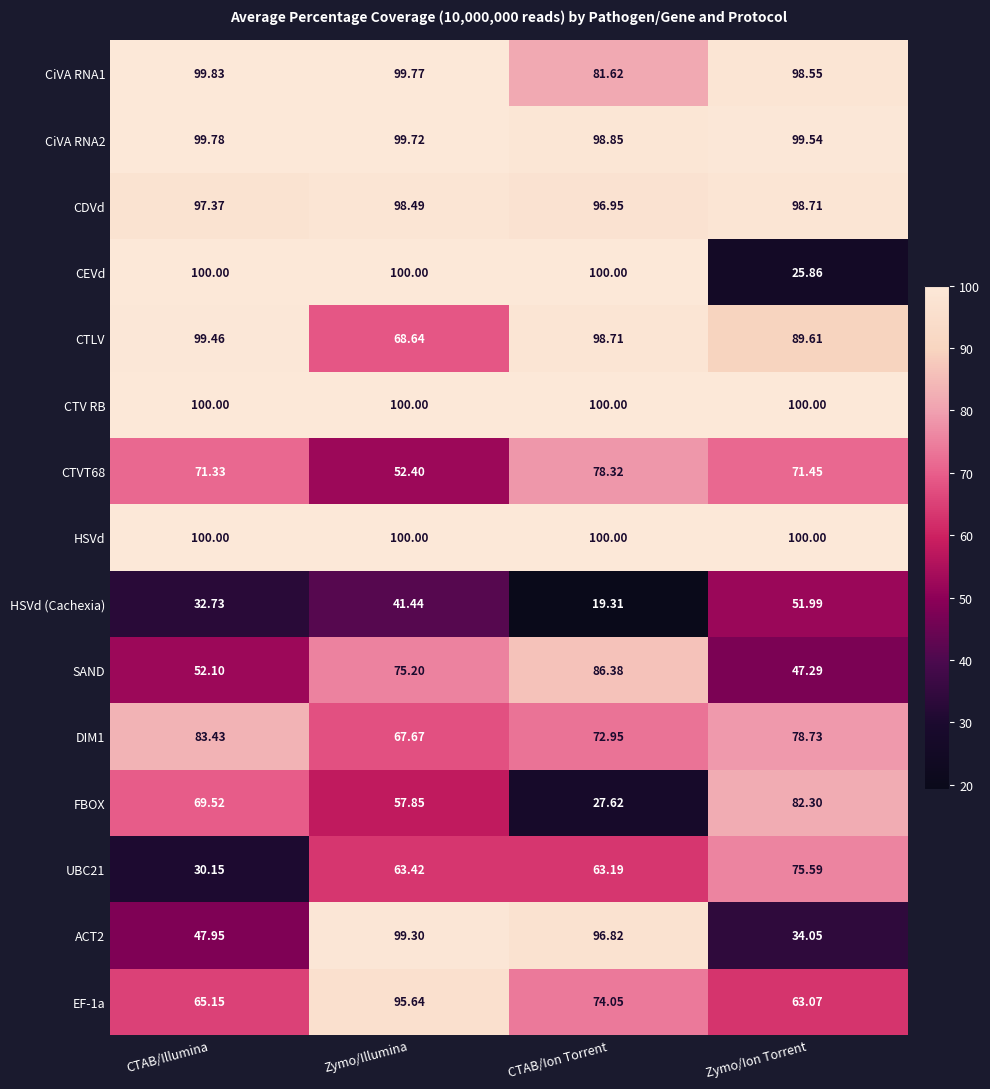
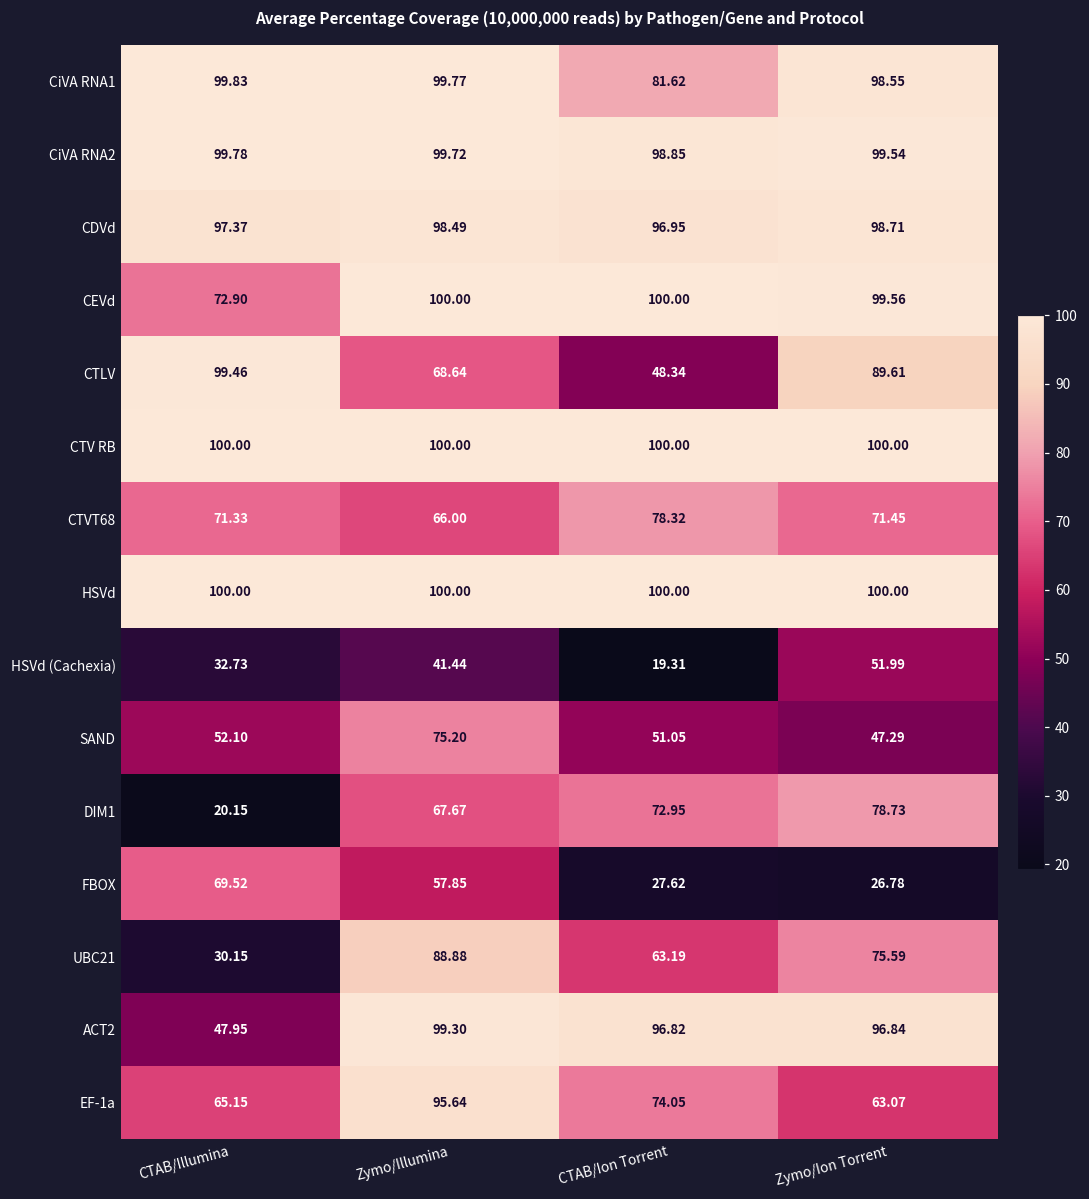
  {
    "CiVA RNA1": {
      "CTAB/Illumina": 99.83,
      "Zymo/Illumina": 99.77,
      "CTAB/Ion Torrent": 81.62,
      "Zymo/Ion Torrent": 98.55
    },
    "CiVA RNA2": {
      "CTAB/Illumina": 99.78,
      "Zymo/Illumina": 99.72,
      "CTAB/Ion Torrent": 98.85,
      "Zymo/Ion Torrent": 99.54
    },
    "CDVd": {
      "CTAB/Illumina": 97.37,
      "Zymo/Illumina": 98.49,
      "CTAB/Ion Torrent": 96.95,
      "Zymo/Ion Torrent": 98.71
    },
    "CEVd": {
-     "CTAB/Illumina": 100.00,
+     "CTAB/Illumina": 72.90,
      "Zymo/Illumina": 100.00,
      "CTAB/Ion Torrent": 100.00,
-     "Zymo/Ion Torrent": 25.86
+     "Zymo/Ion Torrent": 99.56
    },
    "CTLV": {
      "CTAB/Illumina": 99.46,
      "Zymo/Illumina": 68.64,
-     "CTAB/Ion Torrent": 98.71,
+     "CTAB/Ion Torrent": 48.34,
      "Zymo/Ion Torrent": 89.61
    },
    "CTV RB": {
      "CTAB/Illumina": 100.00,
      "Zymo/Illumina": 100.00,
      "CTAB/Ion Torrent": 100.00,
      "Zymo/Ion Torrent": 100.00
    },
    "CTVT68": {
      "CTAB/Illumina": 71.33,
-     "Zymo/Illumina": 52.40,
+     "Zymo/Illumina": 66.00,
      "CTAB/Ion Torrent": 78.32,
      "Zymo/Ion Torrent": 71.45
    },
    "HSVd": {
      "CTAB/Illumina": 100.00,
      "Zymo/Illumina": 100.00,
      "CTAB/Ion Torrent": 100.00,
      "Zymo/Ion Torrent": 100.00
    },
    "HSVd (Cachexia)": {
      "CTAB/Illumina": 32.73,
      "Zymo/Illumina": 41.44,
      "CTAB/Ion Torrent": 19.31,
      "Zymo/Ion Torrent": 51.99
    },
    "SAND": {
      "CTAB/Illumina": 52.10,
      "Zymo/Illumina": 75.20,
-     "CTAB/Ion Torrent": 86.38,
+     "CTAB/Ion Torrent": 51.05,
      "Zymo/Ion Torrent": 47.29
    },
    "DIM1": {
-     "CTAB/Illumina": 83.43,
+     "CTAB/Illumina": 20.15,
      "Zymo/Illumina": 67.67,
      "CTAB/Ion Torrent": 72.95,
      "Zymo/Ion Torrent": 78.73
    },
    "FBOX": {
      "CTAB/Illumina": 69.52,
      "Zymo/Illumina": 57.85,
      "CTAB/Ion Torrent": 27.62,
-     "Zymo/Ion Torrent": 82.30
+     "Zymo/Ion Torrent": 26.78
    },
    "UBC21": {
      "CTAB/Illumina": 30.15,
-     "Zymo/Illumina": 63.42,
+     "Zymo/Illumina": 88.88,
      "CTAB/Ion Torrent": 63.19,
      "Zymo/Ion Torrent": 75.59
    },
    "ACT2": {
      "CTAB/Illumina": 47.95,
      "Zymo/Illumina": 99.30,
      "CTAB/Ion Torrent": 96.82,
-     "Zymo/Ion Torrent": 34.05
+     "Zymo/Ion Torrent": 96.84
    },
    "EF-1a": {
      "CTAB/Illumina": 65.15,
      "Zymo/Illumina": 95.64,
      "CTAB/Ion Torrent": 74.05,
      "Zymo/Ion Torrent": 63.07
    }
  }
